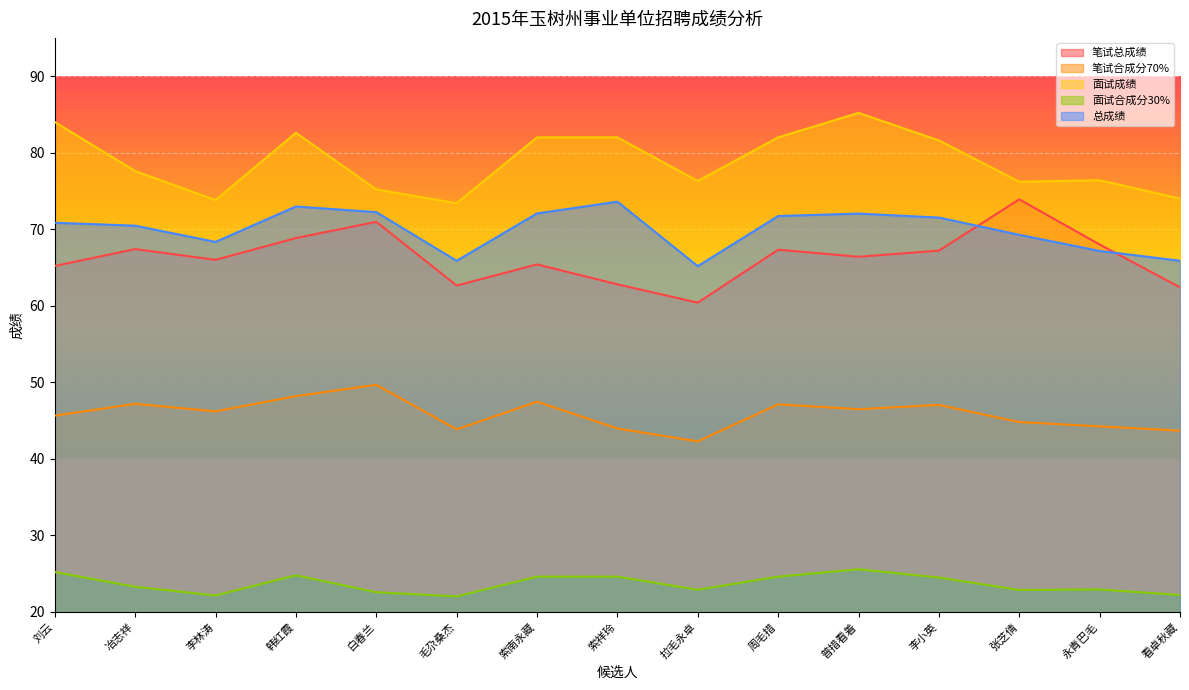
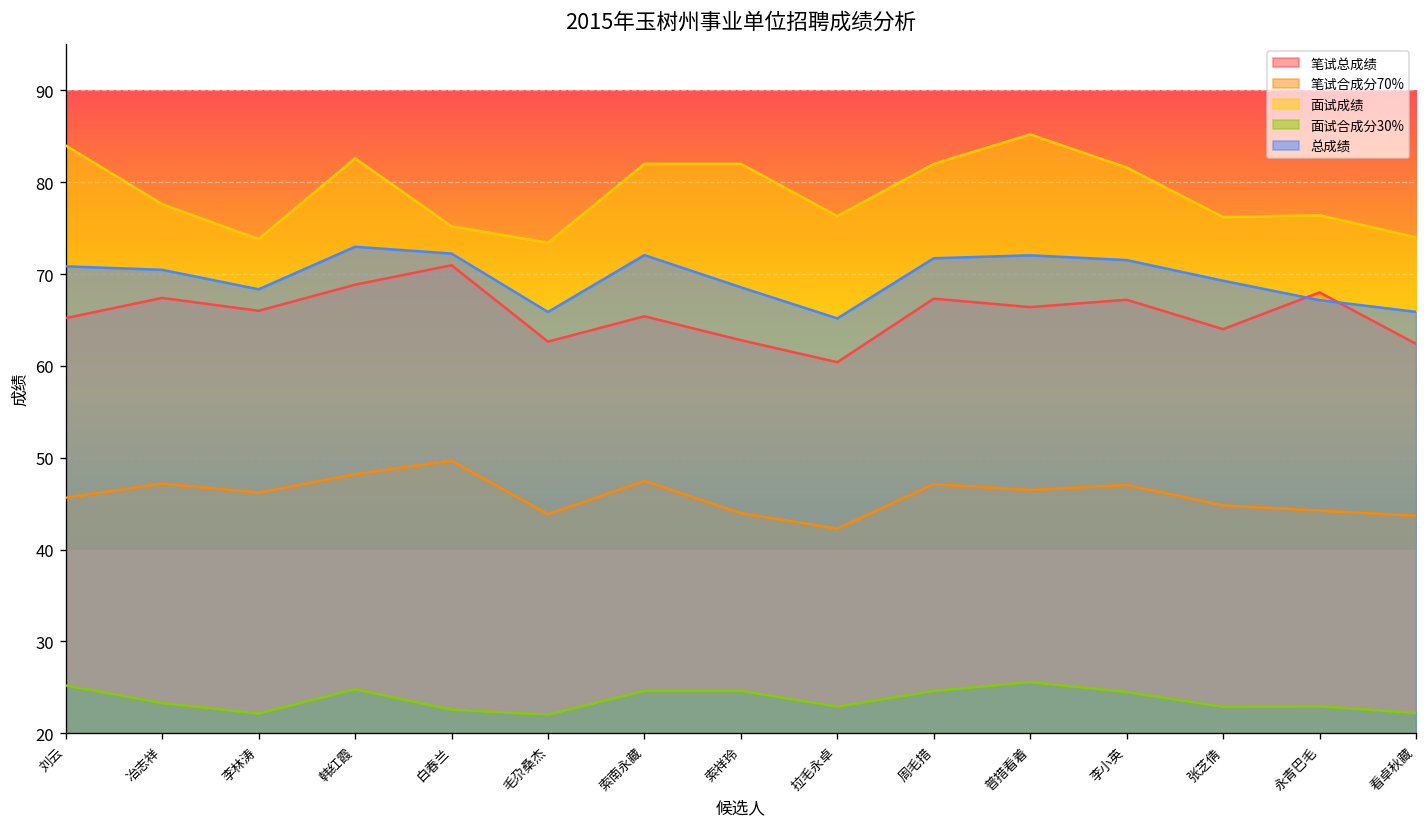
  {
    "笔试总成绩": {
      "刘云": 65,
      "冶志祥": 67,
      "李林涛": 66,
      "韩红霞": 69,
      "白春兰": 71,
      "毛尕桑杰": 63,
      "索南永藏": 65,
      "索祥玲": 63,
      "拉毛永卓": 60,
      "周毛措": 67,
      "普措看着": 66,
      "李小英": 67,
-     "张芝倩": 74,
+     "张芝倩": 64,
      "永青巴毛": 68,
      "看卓秋藏": 62
    },
    "面试合成分30%": {
      "刘云": 25,
      "冶志祥": 23,
      "李林涛": 22,
      "韩红霞": 25,
      "白春兰": 23,
      "毛尕桑杰": 22,
      "索南永藏": 25,
      "索祥玲": 25,
      "拉毛永卓": 23,
      "周毛措": 25,
      "普措看着": 26,
      "李小英": 24,
      "张芝倩": 23,
      "永青巴毛": 23,
      "看卓秋藏": 22
    },
    "总成绩": {
      "刘云": 71,
      "冶志祥": 70,
      "李林涛": 68,
      "韩红霞": 73,
      "白春兰": 72,
      "毛尕桑杰": 66,
      "索南永藏": 72,
-     "索祥玲": 74,
+     "索祥玲": 69,
      "拉毛永卓": 65,
      "周毛措": 72,
      "普措看着": 72,
      "李小英": 72,
      "张芝倩": 69,
      "永青巴毛": 67,
      "看卓秋藏": 66
    }
  }
